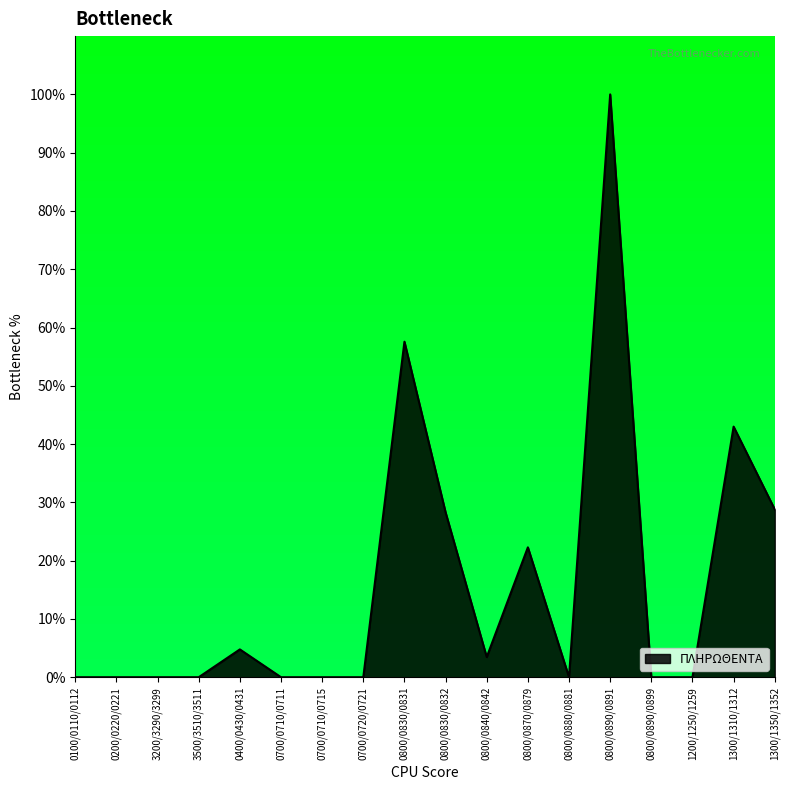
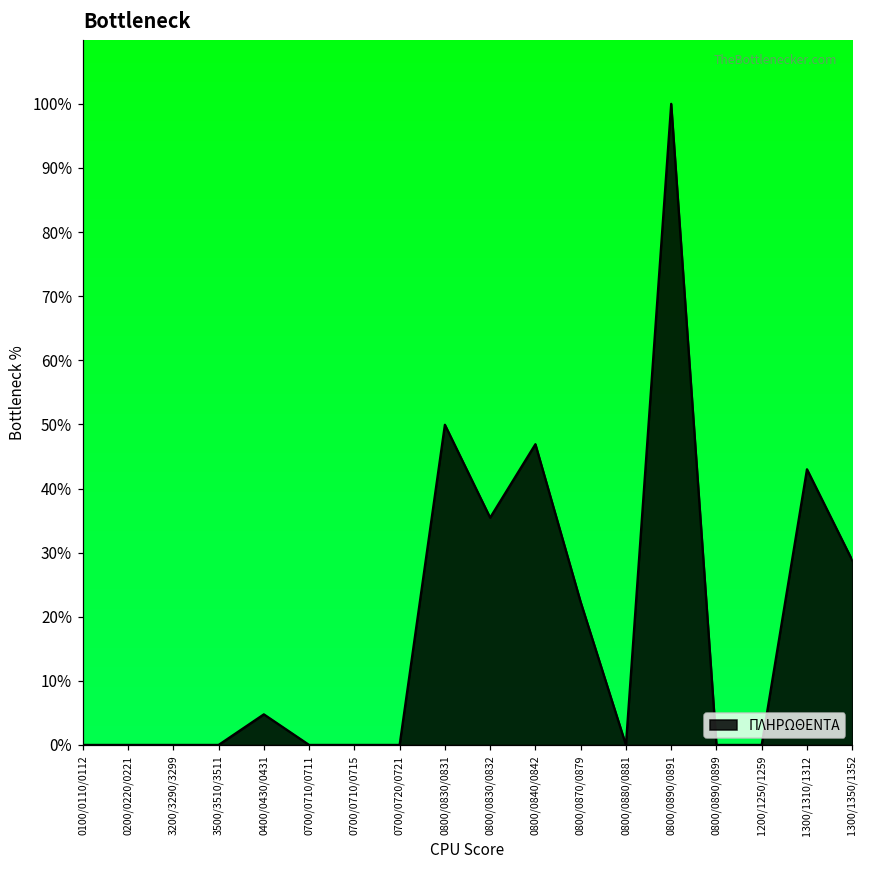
  {
    "0100/0110/0112": "0%",
    "0200/0220/0221": "0%",
    "3200/3290/3299": "0%",
    "3500/3510/3511": "0%",
    "0400/0430/0431": "5%",
    "0700/0710/0711": "0%",
    "0700/0710/0715": "0%",
    "0700/0720/0721": "0%",
-   "0800/0830/0831": "58%",
-   "0800/0830/0832": "28%",
-   "0800/0840/0842": "3%",
+   "0800/0830/0831": "50%",
+   "0800/0830/0832": "35%",
+   "0800/0840/0842": "47%",
    "0800/0870/0879": "22%",
    "0800/0880/0881": "0%",
    "0800/0890/0891": "100%",
    "0800/0890/0899": "0%",
    "1200/1250/1259": "0%",
    "1300/1310/1312": "43%",
    "1300/1350/1352": "29%"
  }
